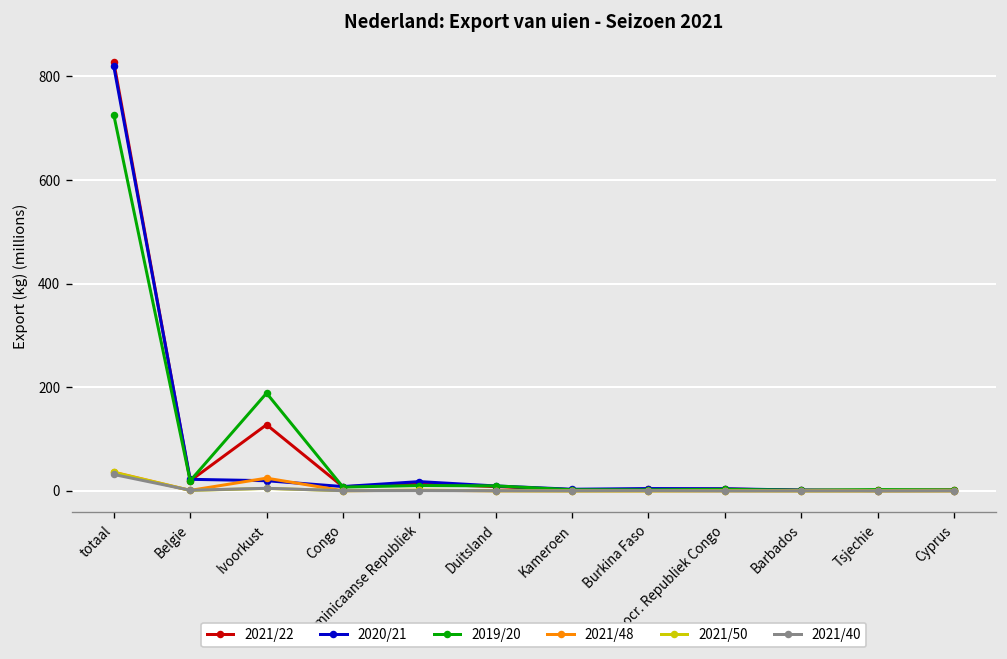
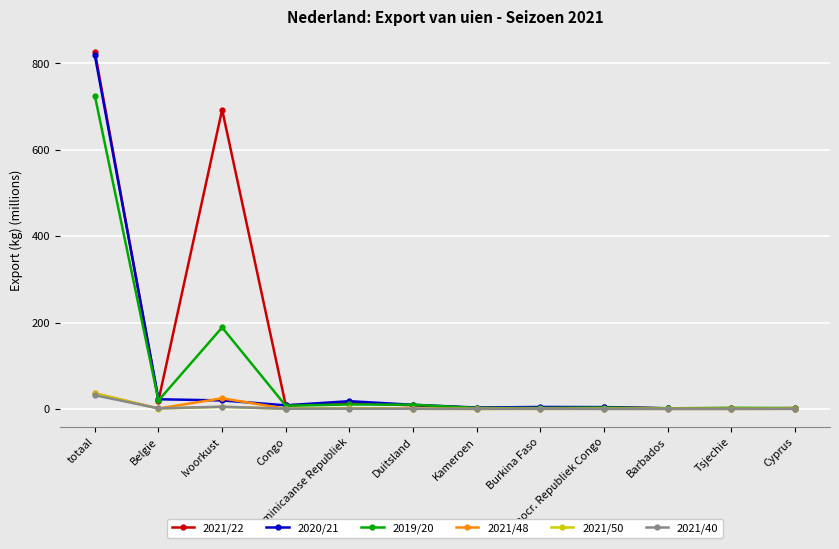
  {
    "2021/22": {
      "totaal": 830,
-     "Ivoorkust": 130
+     "Ivoorkust": 690
    },
    "2020/21": {
      "totaal": 820
    },
    "2019/20": {
      "totaal": 730,
      "Ivoorkust": 190
    }
  }
